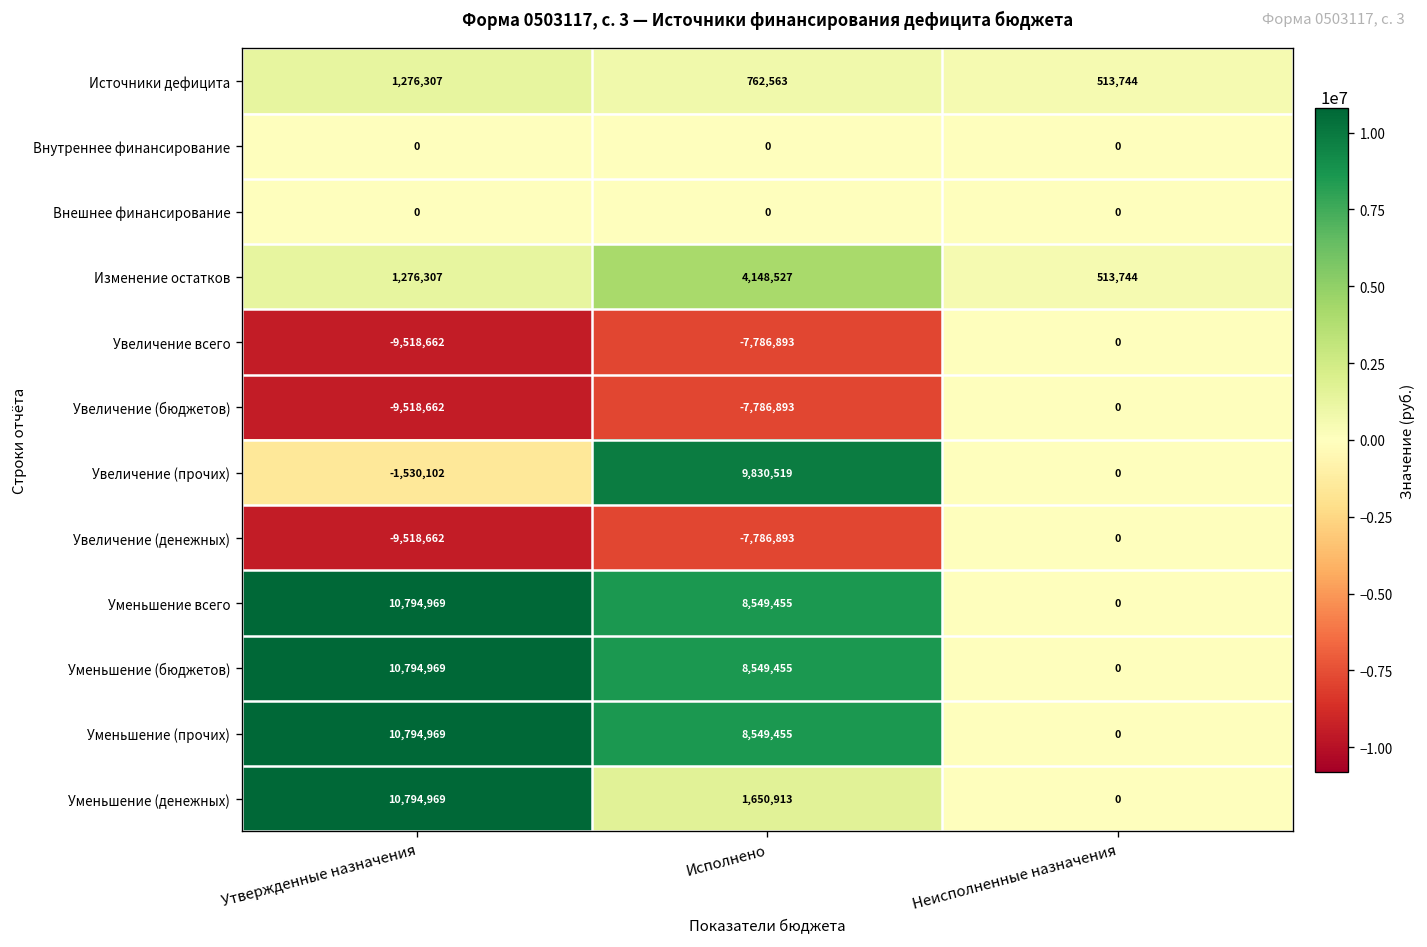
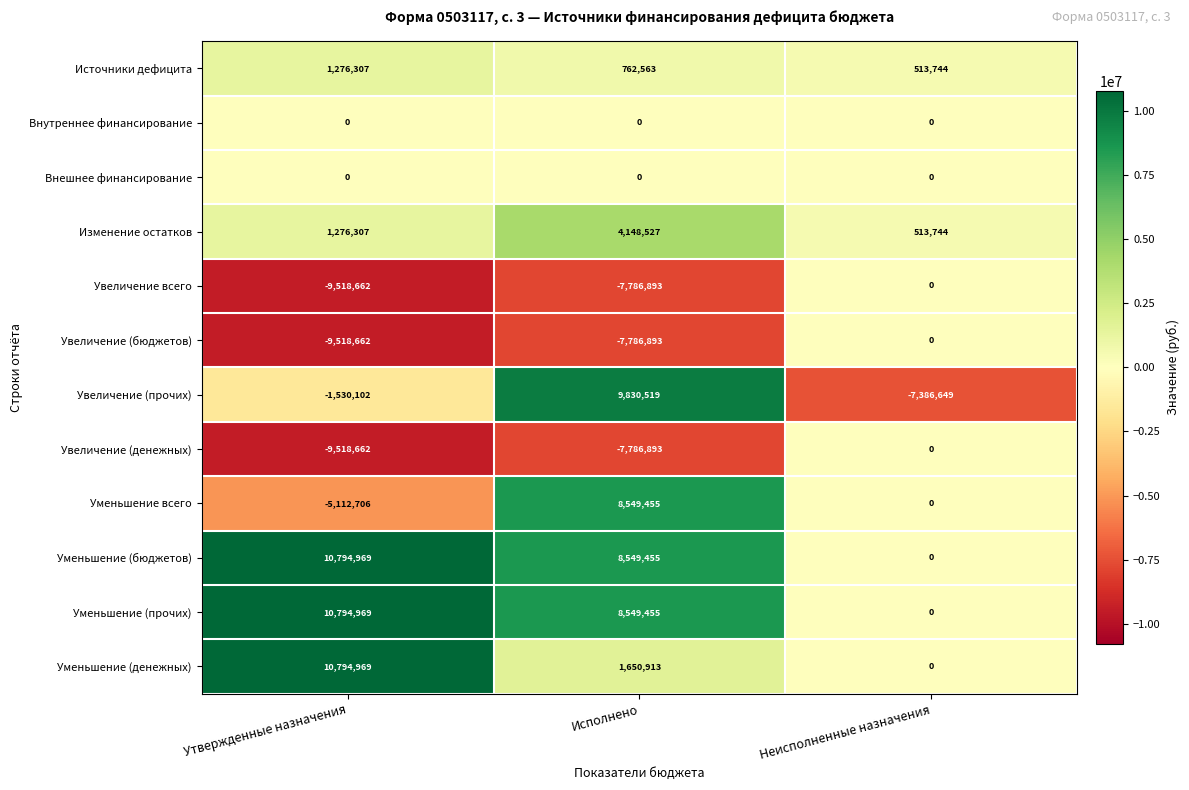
  {
    "Источники дефицита": {
      "Утвержденные назначения": "1,276,307",
      "Исполнено": "762,563",
      "Неисполненные назначения": "513,744"
    },
    "Внутреннее финансирование": {
      "Утвержденные назначения": "0",
      "Исполнено": "0",
      "Неисполненные назначения": "0"
    },
    "Внешнее финансирование": {
      "Утвержденные назначения": "0",
      "Исполнено": "0",
      "Неисполненные назначения": "0"
    },
    "Изменение остатков": {
      "Утвержденные назначения": "1,276,307",
      "Исполнено": "4,148,527",
      "Неисполненные назначения": "513,744"
    },
    "Увеличение всего": {
      "Утвержденные назначения": "-9,518,662",
      "Исполнено": "-7,786,893",
      "Неисполненные назначения": "0"
    },
    "Увеличение (бюджетов)": {
      "Утвержденные назначения": "-9,518,662",
      "Исполнено": "-7,786,893",
      "Неисполненные назначения": "0"
    },
    "Увеличение (прочих)": {
      "Утвержденные назначения": "-1,530,102",
      "Исполнено": "9,830,519",
-     "Неисполненные назначения": "0"
+     "Неисполненные назначения": "-7,386,649"
    },
    "Увеличение (денежных)": {
      "Утвержденные назначения": "-9,518,662",
      "Исполнено": "-7,786,893",
      "Неисполненные назначения": "0"
    },
    "Уменьшение всего": {
-     "Утвержденные назначения": "10,794,969",
+     "Утвержденные назначения": "-5,112,706",
      "Исполнено": "8,549,455",
      "Неисполненные назначения": "0"
    },
    "Уменьшение (бюджетов)": {
      "Утвержденные назначения": "10,794,969",
      "Исполнено": "8,549,455",
      "Неисполненные назначения": "0"
    },
    "Уменьшение (прочих)": {
      "Утвержденные назначения": "10,794,969",
      "Исполнено": "8,549,455",
      "Неисполненные назначения": "0"
    },
    "Уменьшение (денежных)": {
      "Утвержденные назначения": "10,794,969",
      "Исполнено": "1,650,913",
      "Неисполненные назначения": "0"
    }
  }
